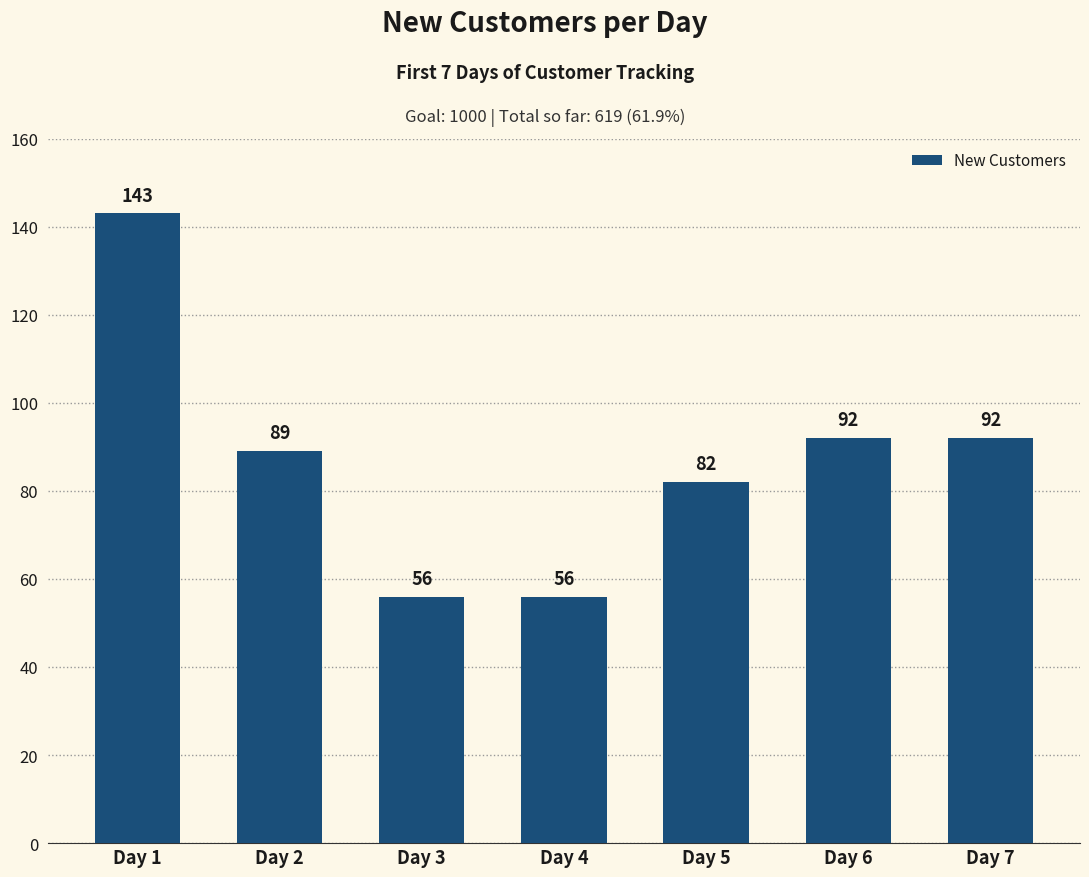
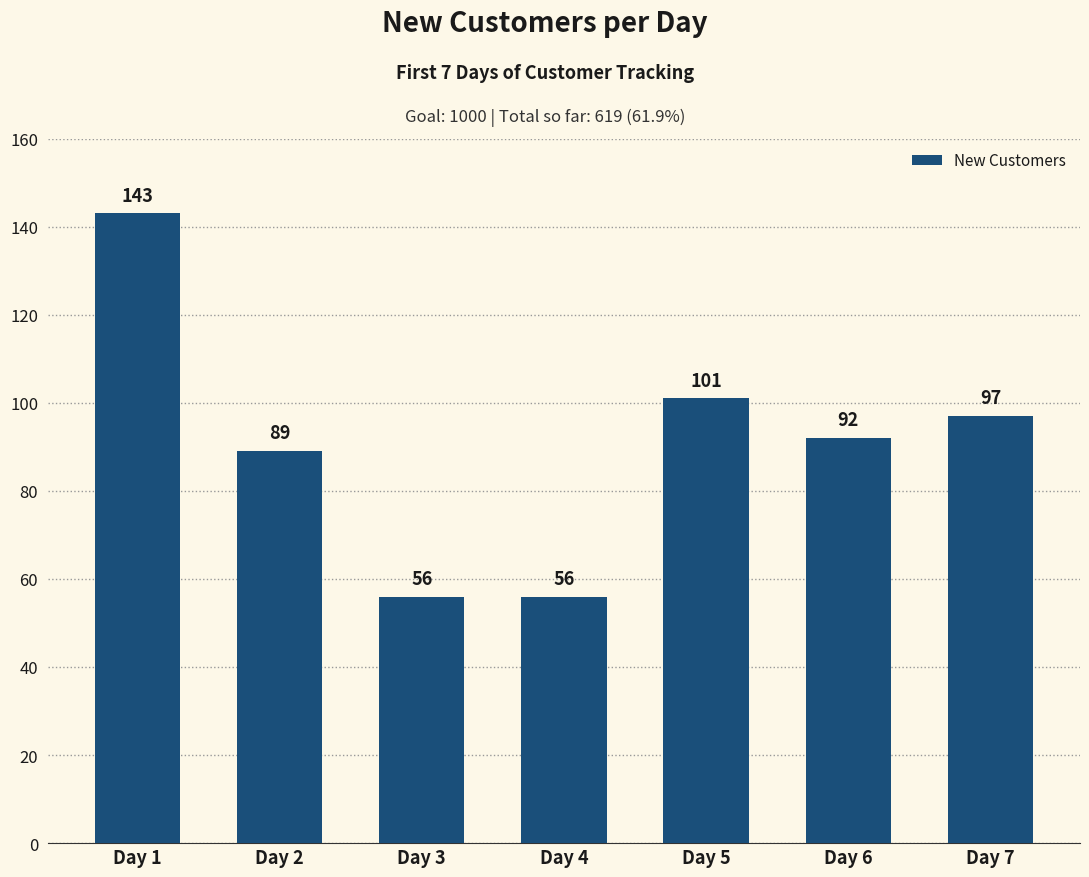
  {
    "Day 1": 143,
    "Day 2": 89,
    "Day 3": 56,
    "Day 4": 56,
-   "Day 5": 82,
+   "Day 5": 101,
    "Day 6": 92,
-   "Day 7": 92
+   "Day 7": 97
  }
